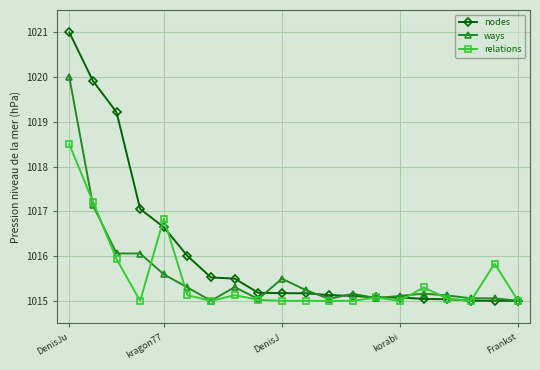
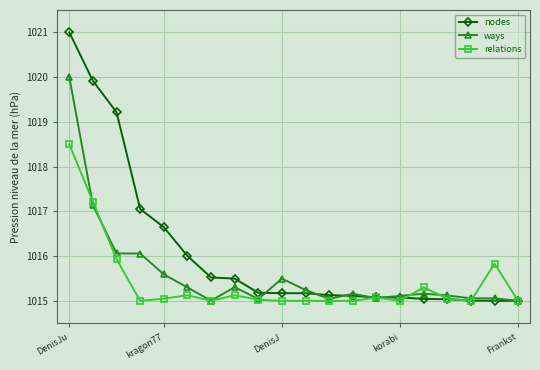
  {
    "nodes": {
      "DenisJu": 1021.0,
      "kragon77": 1016.6,
      "DenisJ": 1015.2
    },
    "ways": {
      "DenisJu": 1020.0,
      "kragon77": 1015.6,
      "DenisJ": 1015.5
    },
    "relations": {
      "DenisJu": 1018.5,
-     "kragon77": 1016.8,
+     "kragon77": 1015.1,
      "DenisJ": 1015.0,
      "korabi": 1015.0
    }
  }
